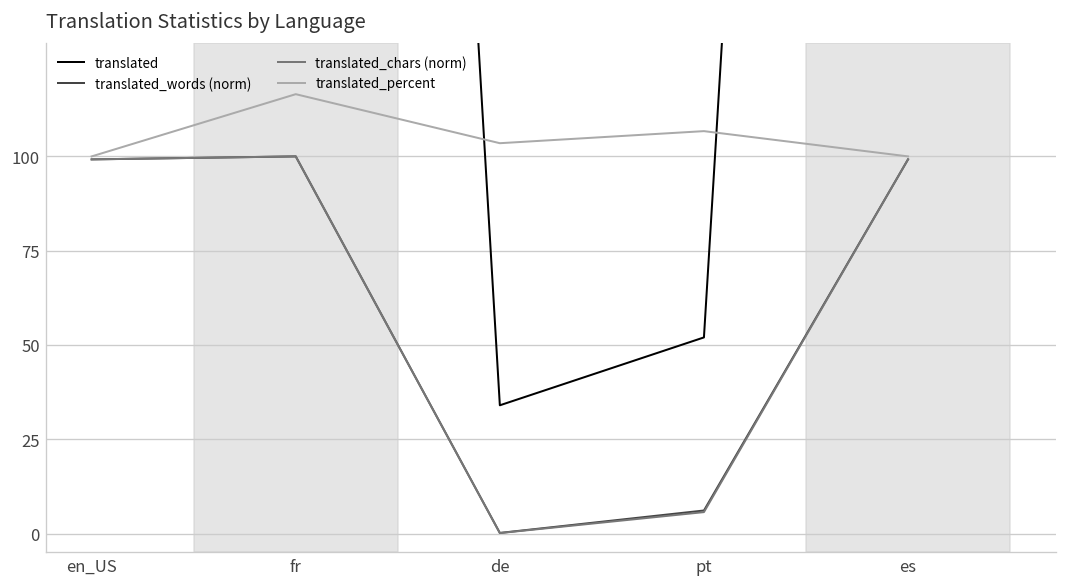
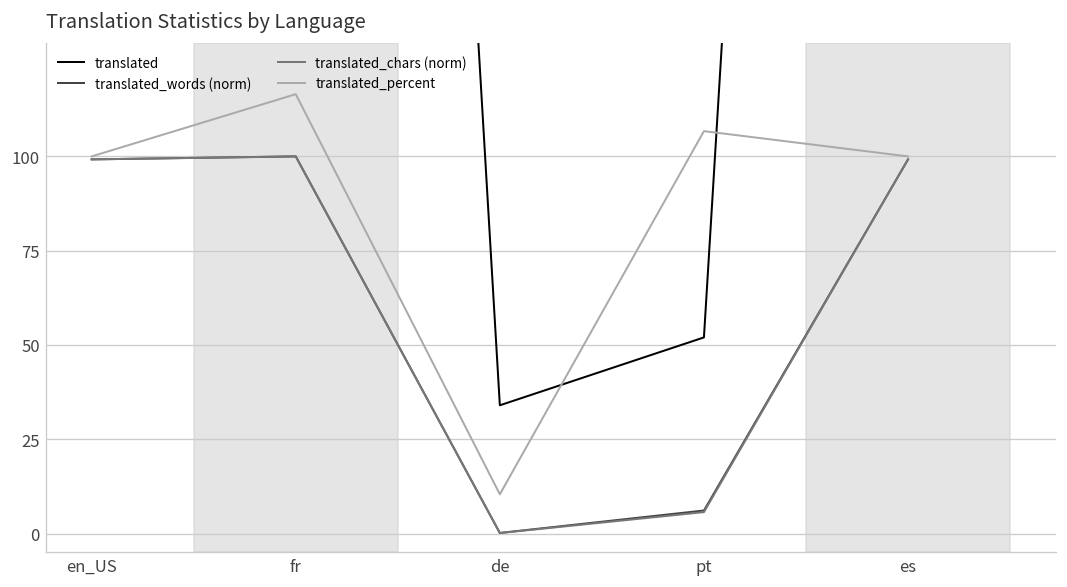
  {
    "translated": {
      "de": 34,
      "pt": 52
    },
    "translated_percent": {
      "fr": 117,
-     "de": 104,
+     "de": 10,
      "pt": 107
    }
  }
